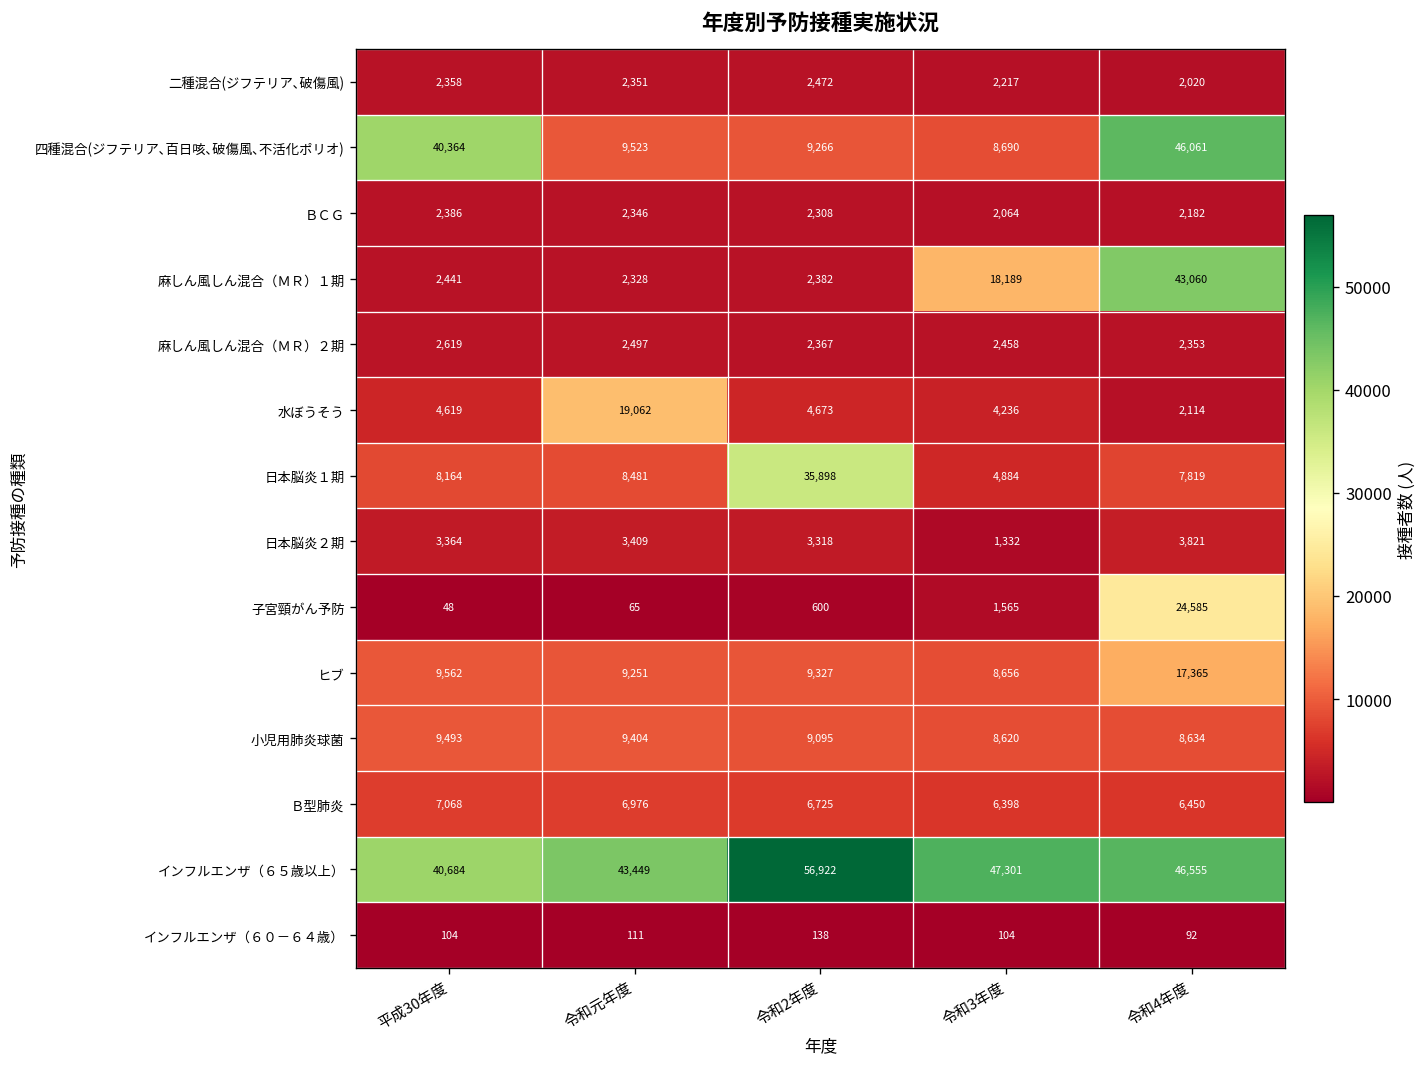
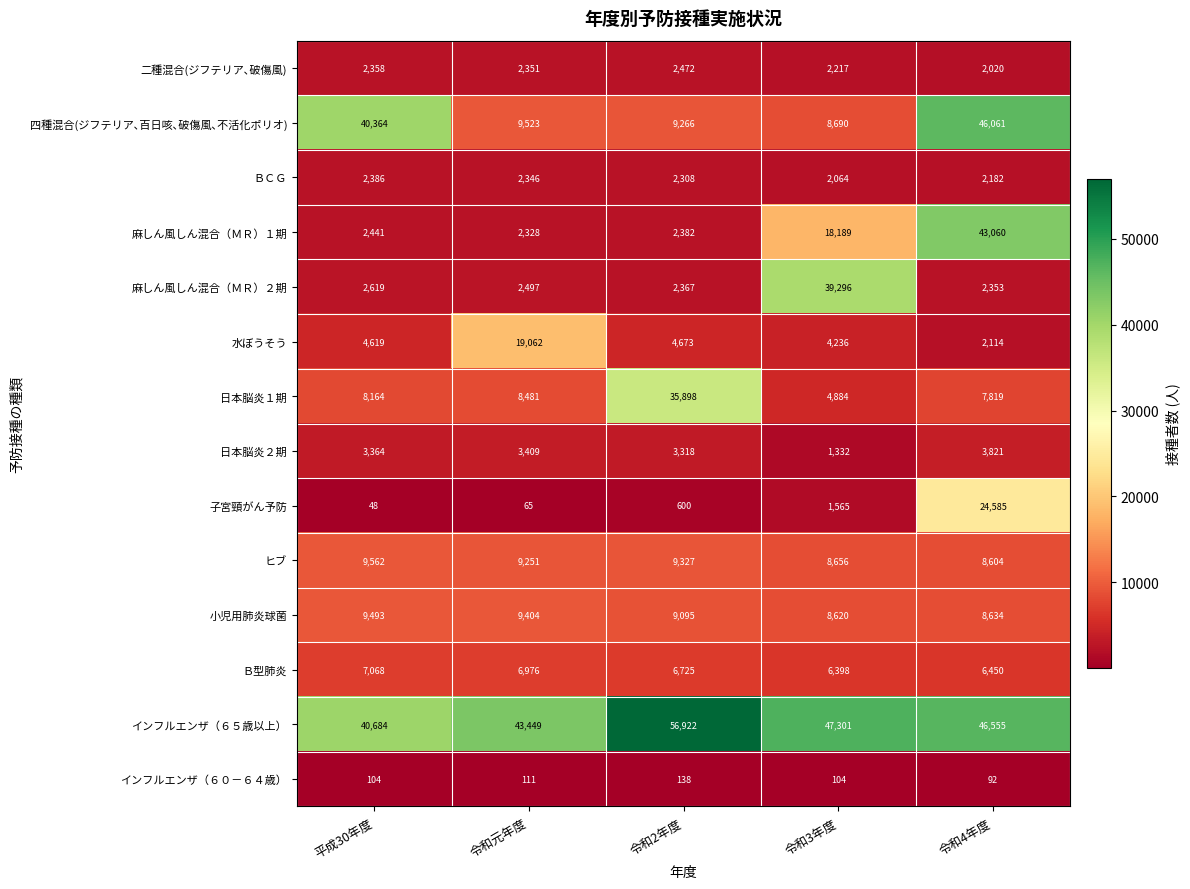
  {
    "二種混合(ジフテリア､破傷風)": {
      "平成30年度": "2,358",
      "令和元年度": "2,351",
      "令和2年度": "2,472",
      "令和3年度": "2,217",
      "令和4年度": "2,020"
    },
    "四種混合(ジフテリア､百日咳､破傷風､不活化ポリオ)": {
      "平成30年度": "40,364",
      "令和元年度": "9,523",
      "令和2年度": "9,266",
      "令和3年度": "8,690",
      "令和4年度": "46,061"
    },
    "ＢＣＧ": {
      "平成30年度": "2,386",
      "令和元年度": "2,346",
      "令和2年度": "2,308",
      "令和3年度": "2,064",
      "令和4年度": "2,182"
    },
    "麻しん風しん混合（ＭＲ）１期": {
      "平成30年度": "2,441",
      "令和元年度": "2,328",
      "令和2年度": "2,382",
      "令和3年度": "18,189",
      "令和4年度": "43,060"
    },
    "麻しん風しん混合（ＭＲ）２期": {
      "平成30年度": "2,619",
      "令和元年度": "2,497",
      "令和2年度": "2,367",
-     "令和3年度": "2,458",
+     "令和3年度": "39,296",
      "令和4年度": "2,353"
    },
    "水ぼうそう": {
      "平成30年度": "4,619",
      "令和元年度": "19,062",
      "令和2年度": "4,673",
      "令和3年度": "4,236",
      "令和4年度": "2,114"
    },
    "日本脳炎１期": {
      "平成30年度": "8,164",
      "令和元年度": "8,481",
      "令和2年度": "35,898",
      "令和3年度": "4,884",
      "令和4年度": "7,819"
    },
    "日本脳炎２期": {
      "平成30年度": "3,364",
      "令和元年度": "3,409",
      "令和2年度": "3,318",
      "令和3年度": "1,332",
      "令和4年度": "3,821"
    },
    "子宮頸がん予防": {
      "平成30年度": "48",
      "令和元年度": "65",
      "令和2年度": "600",
      "令和3年度": "1,565",
      "令和4年度": "24,585"
    },
    "ヒブ": {
      "平成30年度": "9,562",
      "令和元年度": "9,251",
      "令和2年度": "9,327",
      "令和3年度": "8,656",
-     "令和4年度": "17,365"
+     "令和4年度": "8,604"
    },
    "小児用肺炎球菌": {
      "平成30年度": "9,493",
      "令和元年度": "9,404",
      "令和2年度": "9,095",
      "令和3年度": "8,620",
      "令和4年度": "8,634"
    },
    "Ｂ型肺炎": {
      "平成30年度": "7,068",
      "令和元年度": "6,976",
      "令和2年度": "6,725",
      "令和3年度": "6,398",
      "令和4年度": "6,450"
    },
    "インフルエンザ（６５歳以上）": {
      "平成30年度": "40,684",
      "令和元年度": "43,449",
      "令和2年度": "56,922",
      "令和3年度": "47,301",
      "令和4年度": "46,555"
    },
    "インフルエンザ（６０－６４歳）": {
      "平成30年度": "104",
      "令和元年度": "111",
      "令和2年度": "138",
      "令和3年度": "104",
      "令和4年度": "92"
    }
  }
